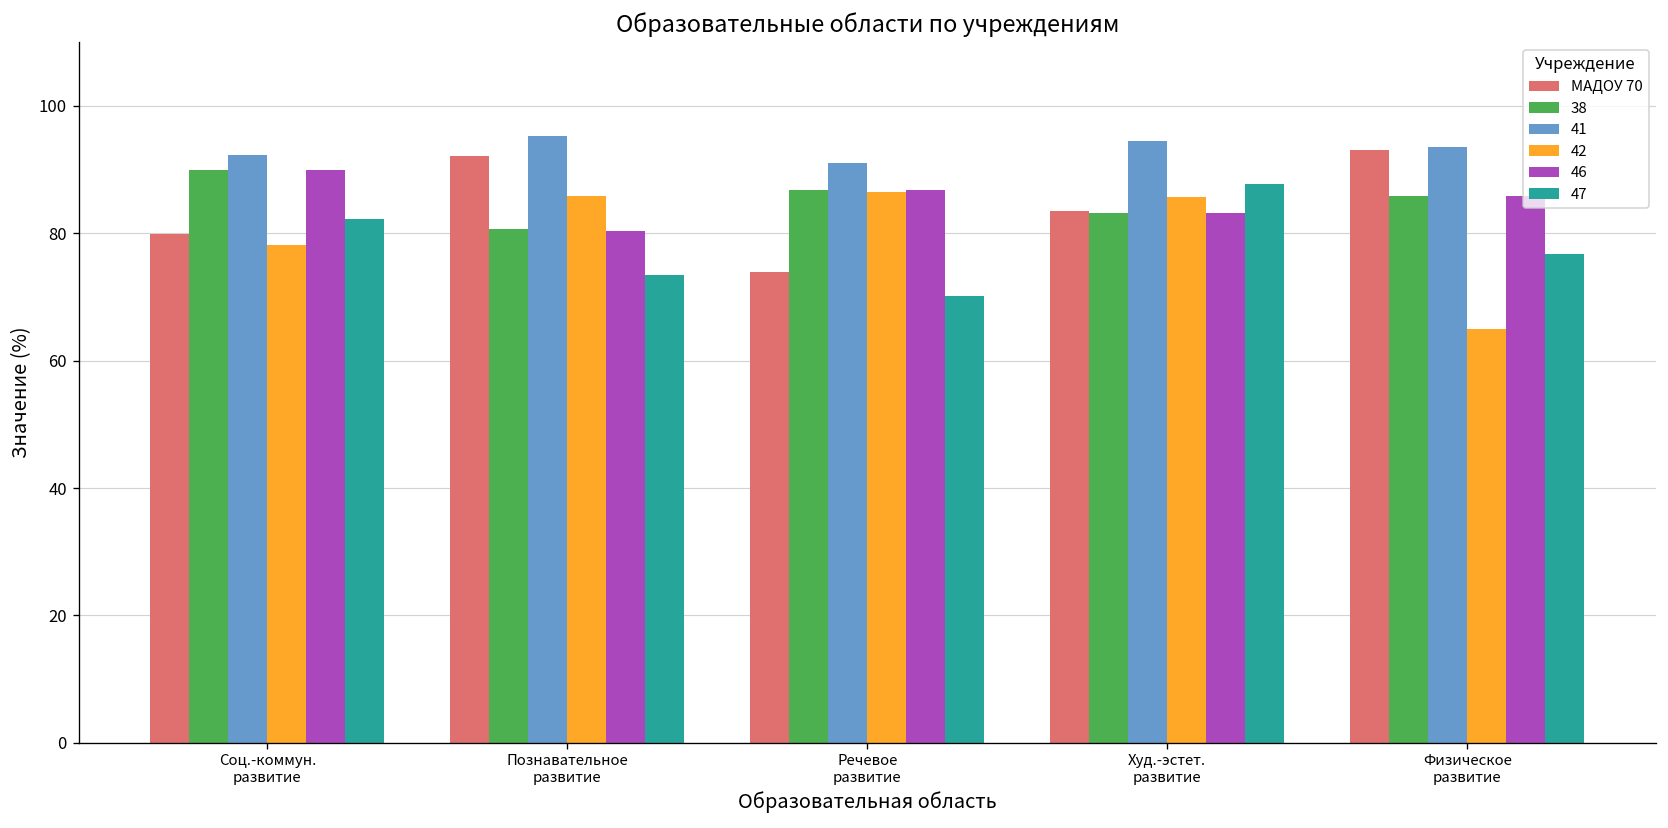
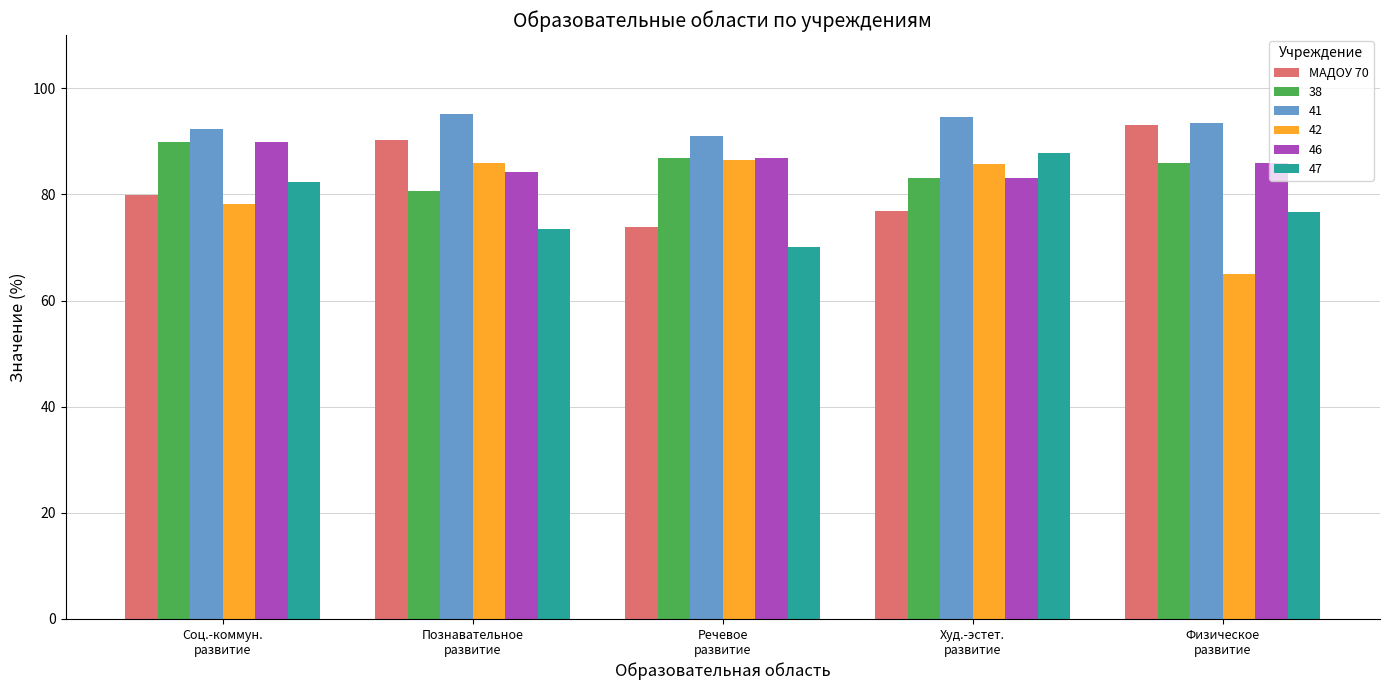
  {
    "МАДОУ 70": {
      "Соц.-коммун. развитие": 80,
-     "Познавательное развитие": 92,
+     "Познавательное развитие": 90,
      "Речевое развитие": 74,
-     "Худ.-эстет. развитие": 84,
+     "Худ.-эстет. развитие": 77,
      "Физическое развитие": 93
    },
    "38": {
      "Соц.-коммун. развитие": 90,
      "Познавательное развитие": 81,
      "Речевое развитие": 87,
      "Худ.-эстет. развитие": 83,
      "Физическое развитие": 86
    },
    "41": {
      "Соц.-коммун. развитие": 92,
      "Познавательное развитие": 95,
      "Речевое развитие": 91,
      "Худ.-эстет. развитие": 95,
      "Физическое развитие": 94
    },
    "42": {
      "Соц.-коммун. развитие": 78,
      "Познавательное развитие": 86,
      "Речевое развитие": 86,
      "Худ.-эстет. развитие": 86,
      "Физическое развитие": 65
    },
    "46": {
      "Соц.-коммун. развитие": 90,
-     "Познавательное развитие": 80,
+     "Познавательное развитие": 84,
      "Речевое развитие": 87,
      "Худ.-эстет. развитие": 83
    },
    "47": {
      "Соц.-коммун. развитие": 82,
      "Познавательное развитие": 74,
      "Речевое развитие": 70,
      "Худ.-эстет. развитие": 88,
      "Физическое развитие": 77
    }
  }
